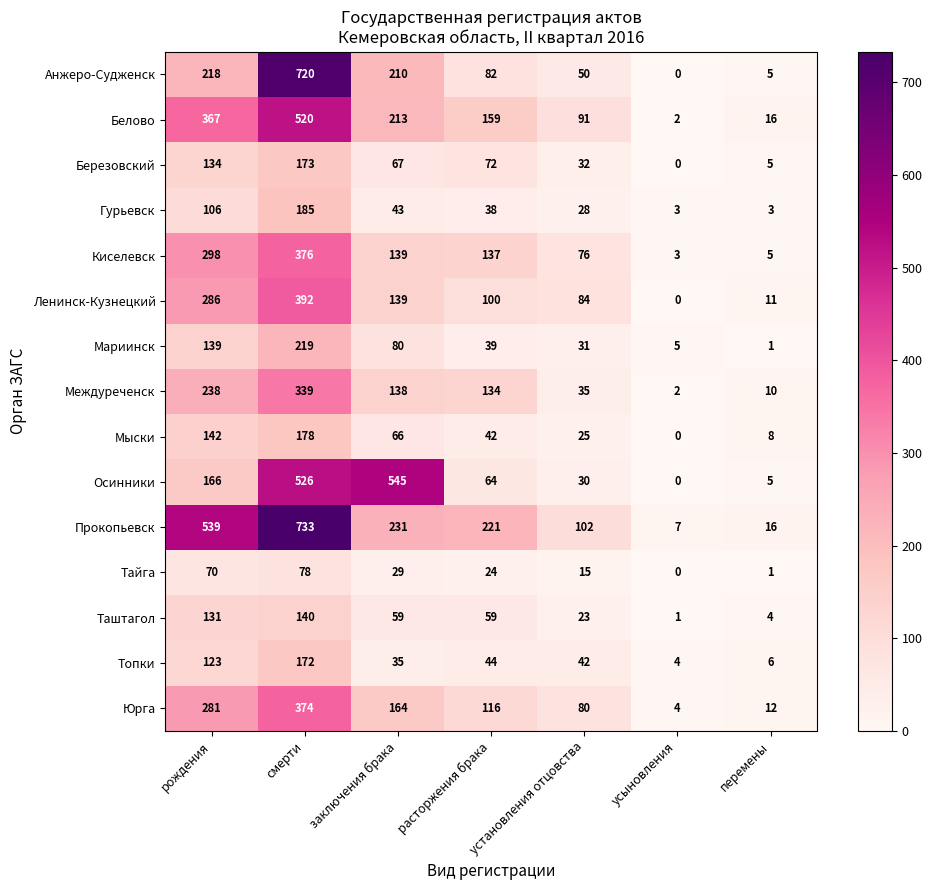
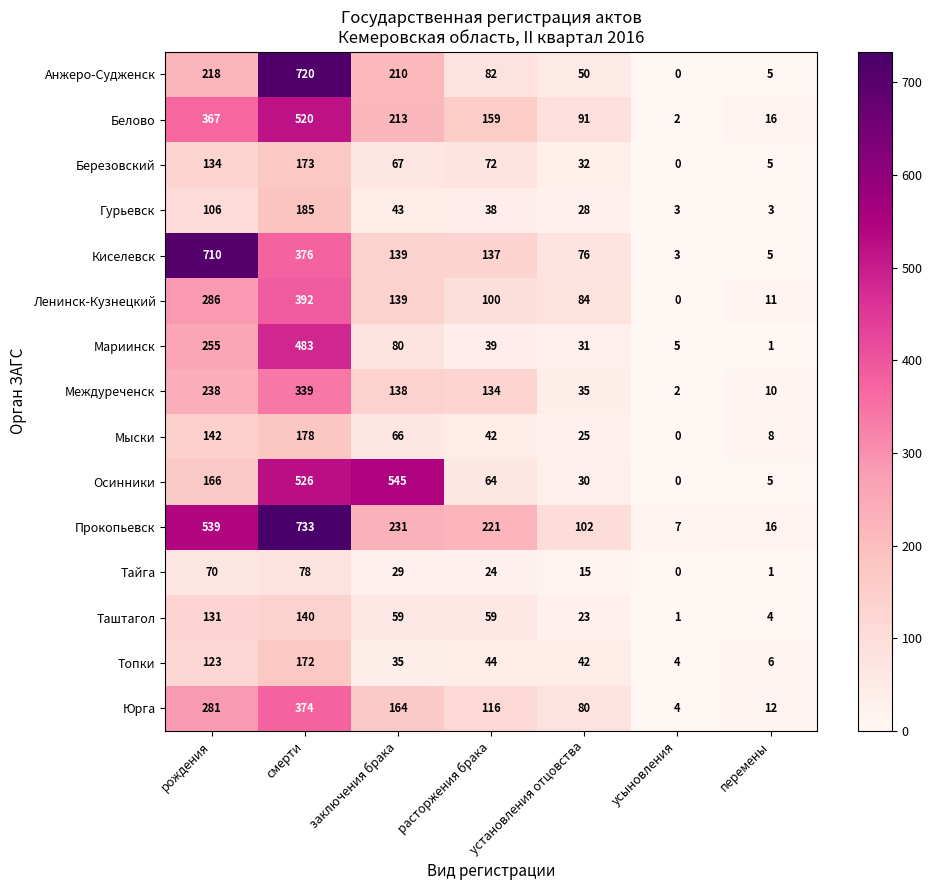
  {
    "Анжеро-Судженск": {
      "рождения": 218,
      "смерти": 720,
      "заключения брака": 210,
      "расторжения брака": 82,
      "установления отцовства": 50,
      "усыновления": 0,
      "перемены": 5
    },
    "Белово": {
      "рождения": 367,
      "смерти": 520,
      "заключения брака": 213,
      "расторжения брака": 159,
      "установления отцовства": 91,
      "усыновления": 2,
      "перемены": 16
    },
    "Березовский": {
      "рождения": 134,
      "смерти": 173,
      "заключения брака": 67,
      "расторжения брака": 72,
      "установления отцовства": 32,
      "усыновления": 0,
      "перемены": 5
    },
    "Гурьевск": {
      "рождения": 106,
      "смерти": 185,
      "заключения брака": 43,
      "расторжения брака": 38,
      "установления отцовства": 28,
      "усыновления": 3,
      "перемены": 3
    },
    "Киселевск": {
-     "рождения": 298,
+     "рождения": 710,
      "смерти": 376,
      "заключения брака": 139,
      "расторжения брака": 137,
      "установления отцовства": 76,
      "усыновления": 3,
      "перемены": 5
    },
    "Ленинск-Кузнецкий": {
      "рождения": 286,
      "смерти": 392,
      "заключения брака": 139,
      "расторжения брака": 100,
      "установления отцовства": 84,
      "усыновления": 0,
      "перемены": 11
    },
    "Мариинск": {
-     "рождения": 139,
-     "смерти": 219,
+     "рождения": 255,
+     "смерти": 483,
      "заключения брака": 80,
      "расторжения брака": 39,
      "установления отцовства": 31,
      "усыновления": 5,
      "перемены": 1
    },
    "Междуреченск": {
      "рождения": 238,
      "смерти": 339,
      "заключения брака": 138,
      "расторжения брака": 134,
      "установления отцовства": 35,
      "усыновления": 2,
      "перемены": 10
    },
    "Мыски": {
      "рождения": 142,
      "смерти": 178,
      "заключения брака": 66,
      "расторжения брака": 42,
      "установления отцовства": 25,
      "усыновления": 0,
      "перемены": 8
    },
    "Осинники": {
      "рождения": 166,
      "смерти": 526,
      "заключения брака": 545,
      "расторжения брака": 64,
      "установления отцовства": 30,
      "усыновления": 0,
      "перемены": 5
    },
    "Прокопьевск": {
      "рождения": 539,
      "смерти": 733,
      "заключения брака": 231,
      "расторжения брака": 221,
      "установления отцовства": 102,
      "усыновления": 7,
      "перемены": 16
    },
    "Тайга": {
      "рождения": 70,
      "смерти": 78,
      "заключения брака": 29,
      "расторжения брака": 24,
      "установления отцовства": 15,
      "усыновления": 0,
      "перемены": 1
    },
    "Таштагол": {
      "рождения": 131,
      "смерти": 140,
      "заключения брака": 59,
      "расторжения брака": 59,
      "установления отцовства": 23,
      "усыновления": 1,
      "перемены": 4
    },
    "Топки": {
      "рождения": 123,
      "смерти": 172,
      "заключения брака": 35,
      "расторжения брака": 44,
      "установления отцовства": 42,
      "усыновления": 4,
      "перемены": 6
    },
    "Юрга": {
      "рождения": 281,
      "смерти": 374,
      "заключения брака": 164,
      "расторжения брака": 116,
      "установления отцовства": 80,
      "усыновления": 4,
      "перемены": 12
    }
  }
